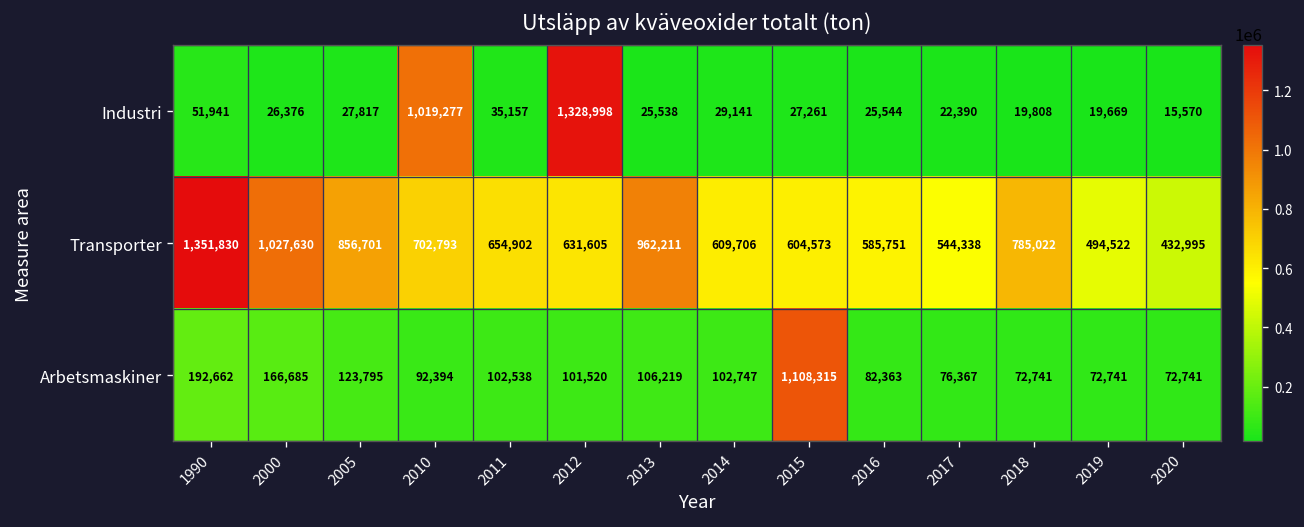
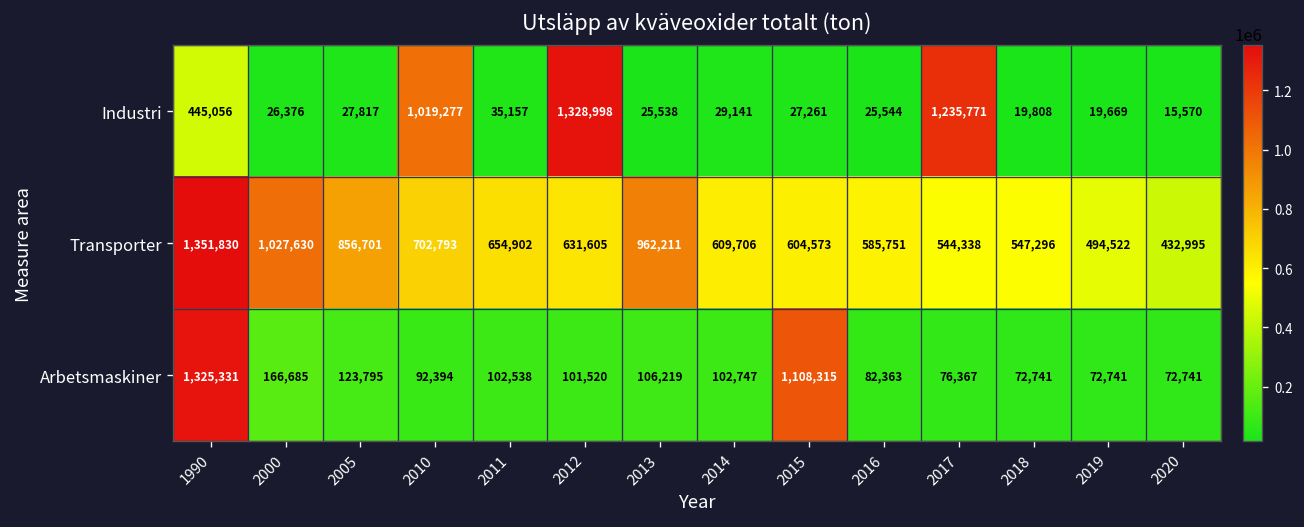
  {
    "Industri": {
-     "1990": "51,941",
+     "1990": "445,056",
      "2000": "26,376",
      "2005": "27,817",
      "2010": "1,019,277",
      "2011": "35,157",
      "2012": "1,328,998",
      "2013": "25,538",
      "2014": "29,141",
      "2015": "27,261",
      "2016": "25,544",
-     "2017": "22,390",
+     "2017": "1,235,771",
      "2018": "19,808",
      "2019": "19,669",
      "2020": "15,570"
    },
    "Transporter": {
      "1990": "1,351,830",
      "2000": "1,027,630",
      "2005": "856,701",
      "2010": "702,793",
      "2011": "654,902",
      "2012": "631,605",
      "2013": "962,211",
      "2014": "609,706",
      "2015": "604,573",
      "2016": "585,751",
      "2017": "544,338",
-     "2018": "785,022",
+     "2018": "547,296",
      "2019": "494,522",
      "2020": "432,995"
    },
    "Arbetsmaskiner": {
-     "1990": "192,662",
+     "1990": "1,325,331",
      "2000": "166,685",
      "2005": "123,795",
      "2010": "92,394",
      "2011": "102,538",
      "2012": "101,520",
      "2013": "106,219",
      "2014": "102,747",
      "2015": "1,108,315",
      "2016": "82,363",
      "2017": "76,367",
      "2018": "72,741",
      "2019": "72,741",
      "2020": "72,741"
    }
  }
